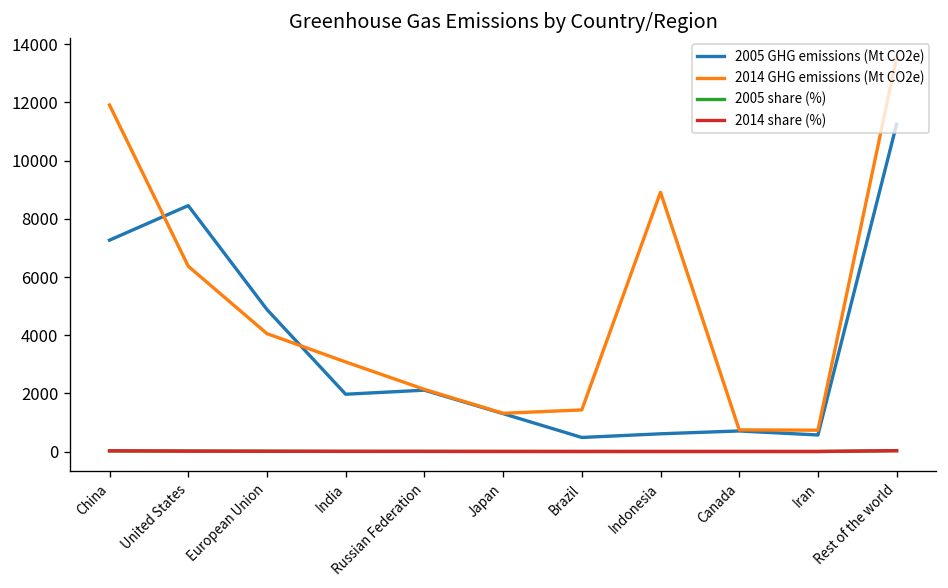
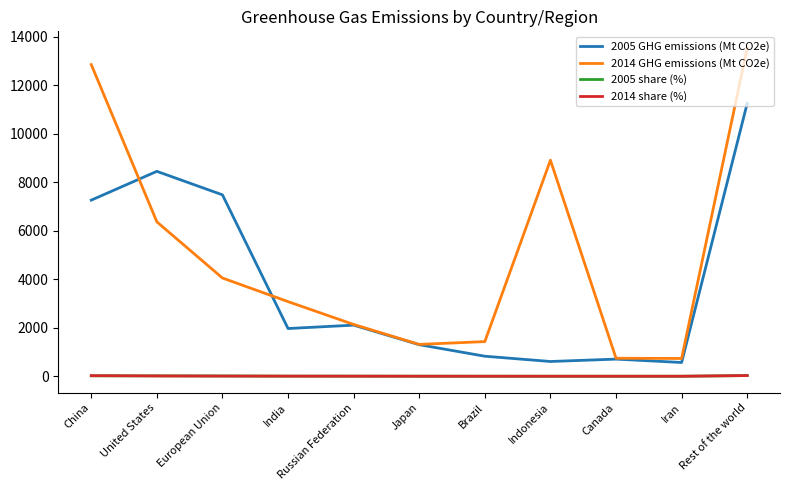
  {
    "2005 GHG emissions (Mt CO2e)": {
      "China": 7300,
      "United States": 8500,
-     "European Union": 4900,
+     "European Union": 7500,
      "India": 2000,
-     "Brazil": 500,
+     "Brazil": 800,
      "Indonesia": 600,
      "Iran": 600
    },
    "2014 GHG emissions (Mt CO2e)": {
-     "China": 11900,
+     "China": 12900,
      "United States": 6400,
      "European Union": 4100,
      "India": 3100,
      "Brazil": 1400,
      "Indonesia": 8900,
      "Iran": 700
    },
    "2014 share (%)": {
      "China": 0,
      "United States": 0,
      "European Union": 0,
      "India": 0,
      "Russian Federation": 0,
      "Japan": 0,
      "Brazil": 0,
      "Indonesia": 0,
      "Canada": 0,
      "Iran": 0,
      "Rest of the world": 0
    }
  }
